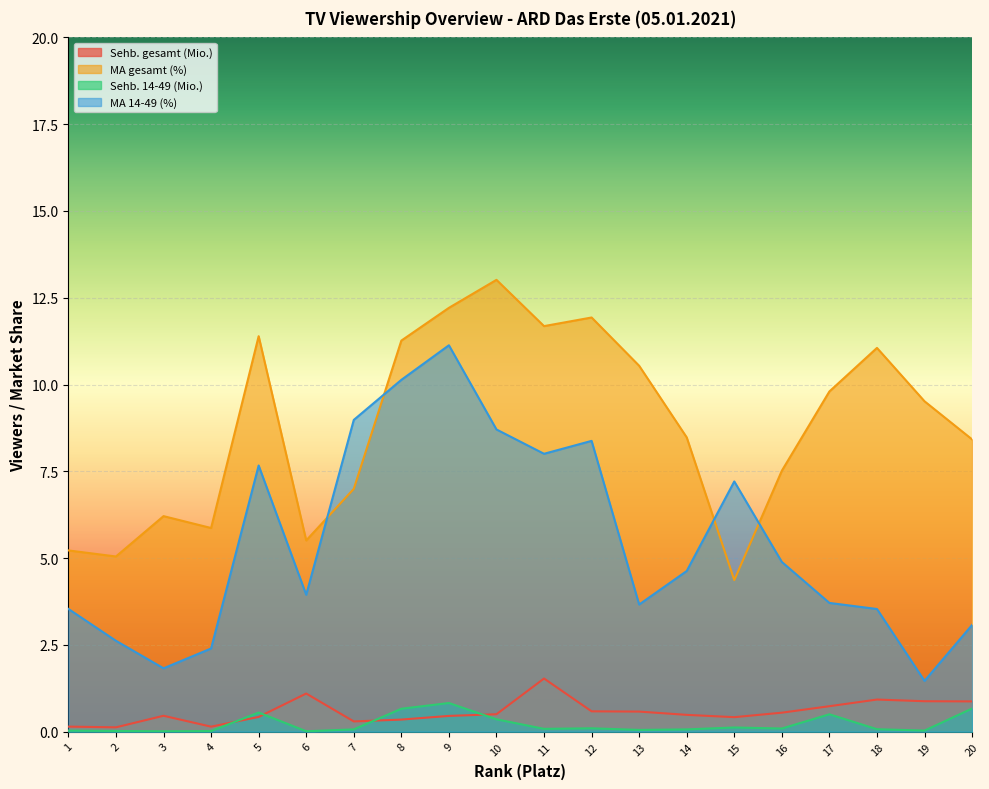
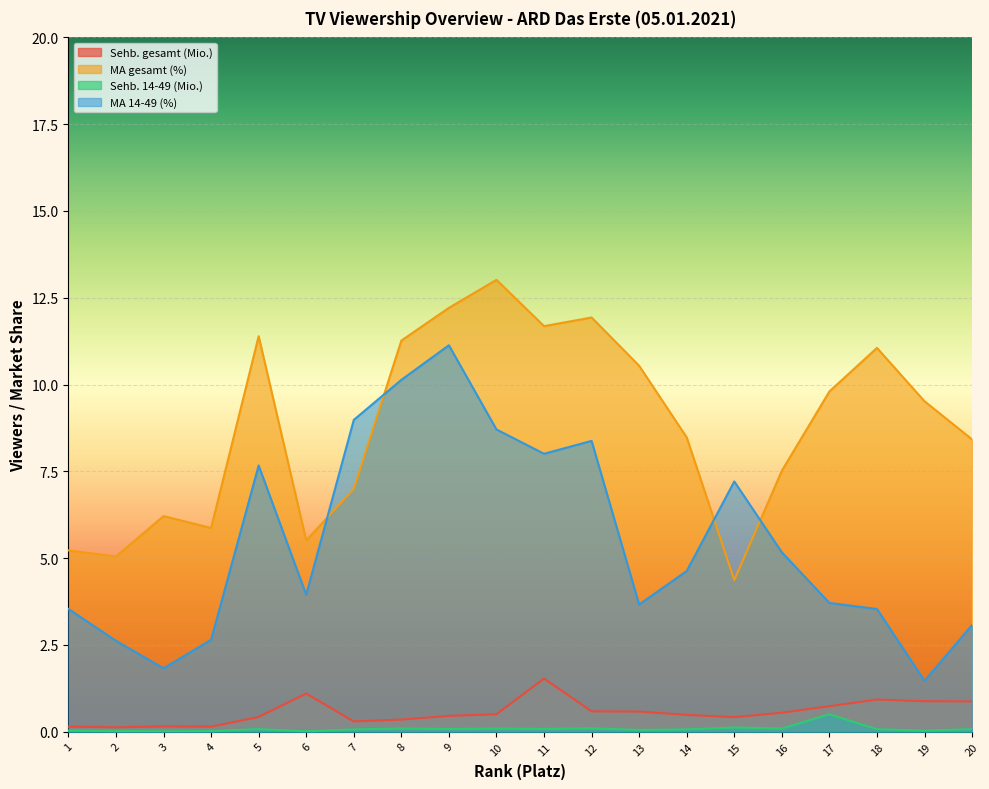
  {
    "Sehb. gesamt (Mio.)": {
      "1": 0.1,
      "2": 0.1,
-     "3": 0.5,
+     "3": 0.1,
      "4": 0.1,
      "5": 0.4,
      "6": 1.1,
      "7": 0.3,
      "8": 0.3,
      "9": 0.5,
      "10": 0.5,
      "11": 1.5,
      "12": 0.6,
      "13": 0.6,
      "14": 0.5,
      "15": 0.4,
      "16": 0.5,
      "17": 0.7,
      "18": 0.9,
      "19": 0.9,
      "20": 0.9
    },
    "MA gesamt (%)": {
      "1": 5.2,
      "2": 5.0,
      "3": 6.2,
      "4": 5.9,
      "5": 11.4,
      "6": 5.5,
      "7": 7.0,
      "8": 11.3,
      "9": 12.2,
      "10": 13.0,
      "11": 11.7,
      "12": 11.9,
      "13": 10.5,
      "14": 8.5,
      "15": 4.4,
      "16": 7.5,
      "17": 9.8,
      "18": 11.1,
      "19": 9.5,
      "20": 8.4
    },
    "Sehb. 14-49 (Mio.)": {
      "1": 0.0,
      "2": 0.0,
      "3": 0.0,
      "4": 0.0,
-     "5": 0.6,
+     "5": 0.1,
      "6": 0.0,
      "7": 0.1,
-     "8": 0.7,
-     "9": 0.8,
-     "10": 0.4,
+     "8": 0.1,
+     "9": 0.1,
+     "10": 0.1,
      "11": 0.1,
      "12": 0.1,
      "13": 0.1,
      "14": 0.1,
      "15": 0.1,
      "16": 0.1,
      "17": 0.5,
      "18": 0.1,
      "19": 0.0,
-     "20": 0.7
+     "20": 0.1
    },
    "MA 14-49 (%)": {
      "1": 3.5,
      "2": 2.6,
      "3": 1.8,
-     "4": 2.4,
+     "4": 2.6,
      "5": 7.7,
      "6": 3.9,
      "7": 9.0,
      "8": 10.1,
      "9": 11.1,
      "10": 8.7,
      "11": 8.0,
      "12": 8.4,
      "13": 3.7,
      "14": 4.6,
      "15": 7.2,
-     "16": 4.9,
+     "16": 5.2,
      "17": 3.7,
      "18": 3.5,
      "19": 1.5,
      "20": 3.1
    }
  }
